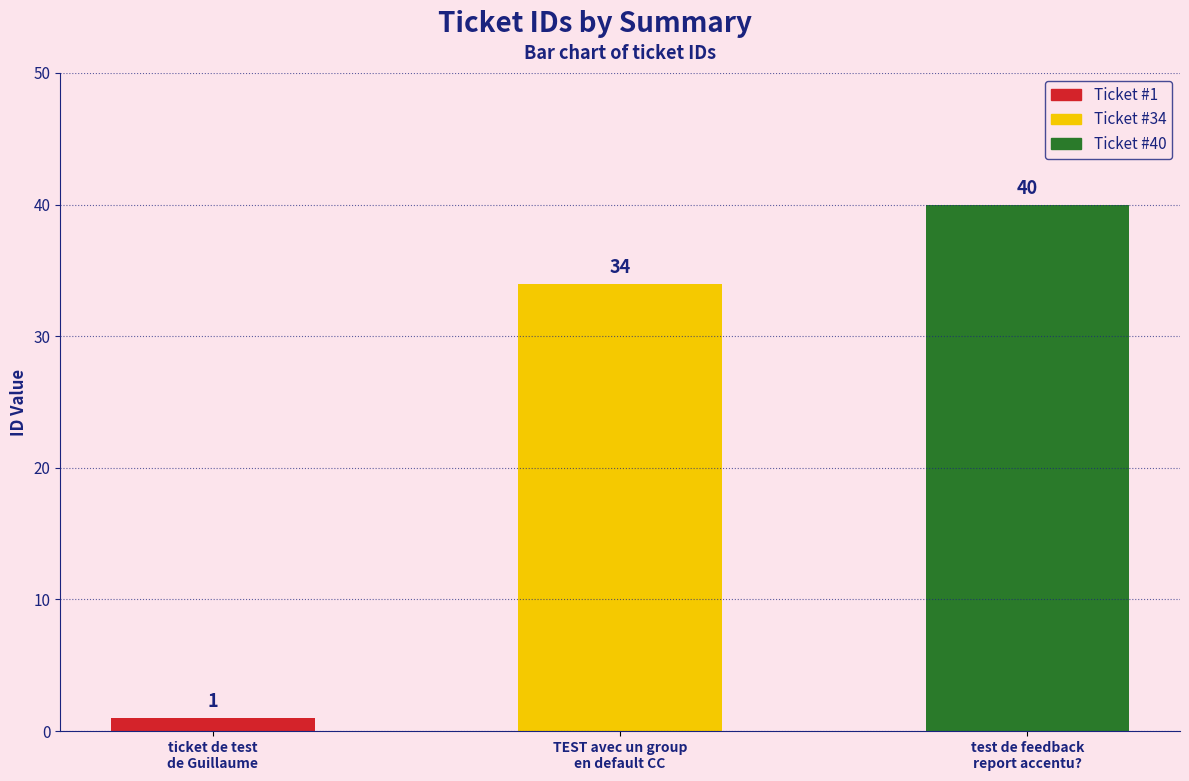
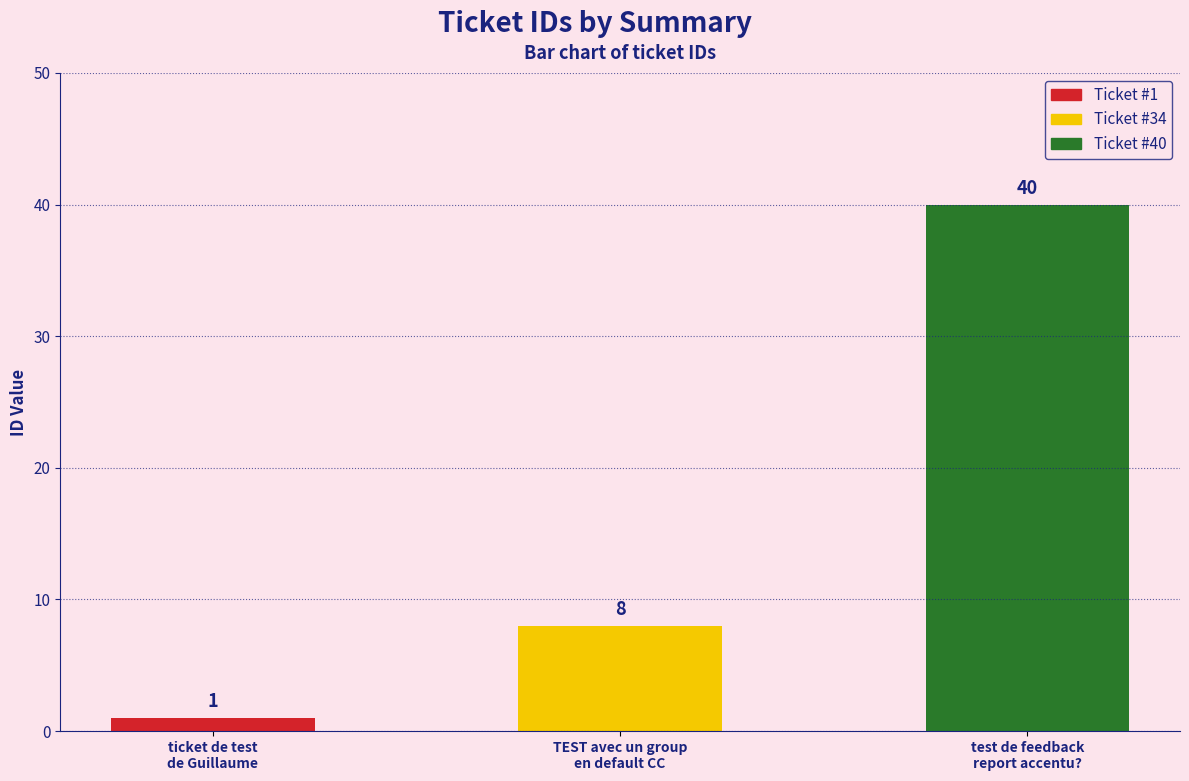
  {
    "Ticket #34": {
-     "TEST avec un group en default CC": 34
+     "TEST avec un group en default CC": 8
    },
    "Ticket #40": {
      "test de feedback report accentu?": 40
    }
  }
